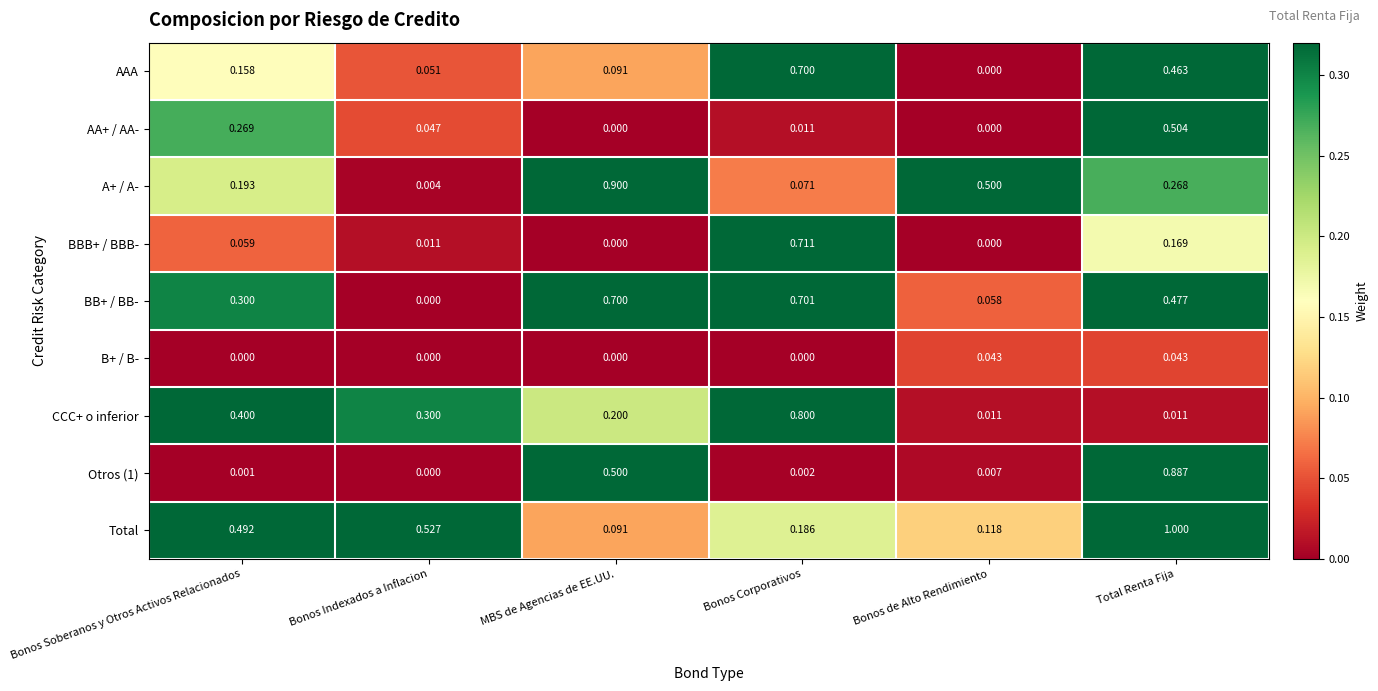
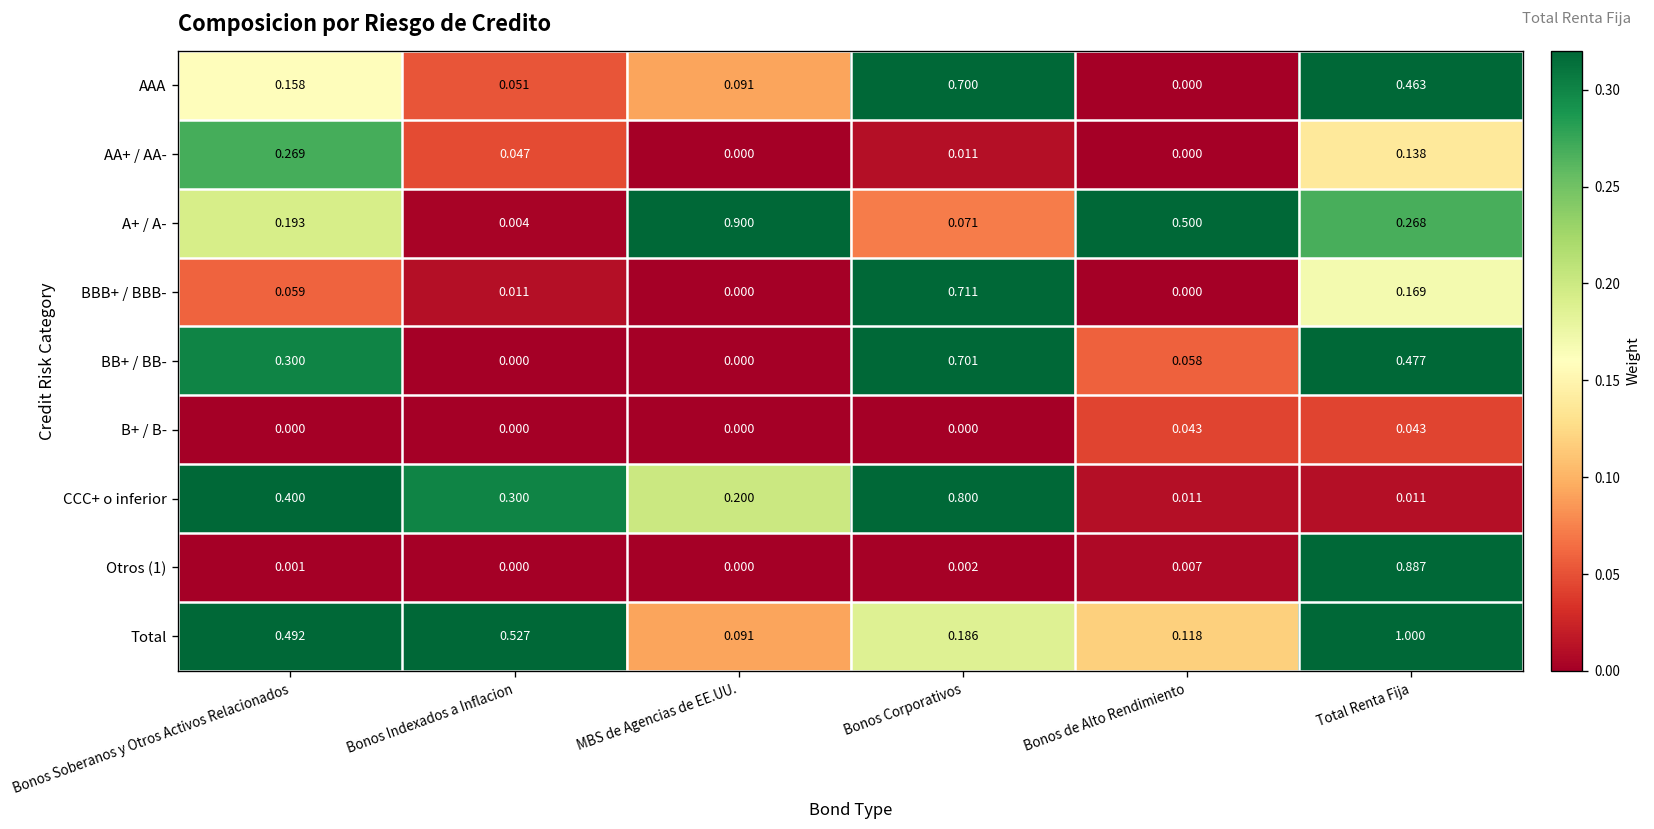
  {
    "AAA": {
      "Bonos Soberanos y Otros Activos Relacionados": 0.158,
      "Bonos Indexados a Inflacion": 0.051,
      "MBS de Agencias de EE.UU.": 0.091,
      "Bonos Corporativos": 0.700,
      "Bonos de Alto Rendimiento": 0.000,
      "Total Renta Fija": 0.463
    },
    "AA+ / AA-": {
      "Bonos Soberanos y Otros Activos Relacionados": 0.269,
      "Bonos Indexados a Inflacion": 0.047,
      "MBS de Agencias de EE.UU.": 0.000,
      "Bonos Corporativos": 0.011,
      "Bonos de Alto Rendimiento": 0.000,
-     "Total Renta Fija": 0.504
+     "Total Renta Fija": 0.138
    },
    "A+ / A-": {
      "Bonos Soberanos y Otros Activos Relacionados": 0.193,
      "Bonos Indexados a Inflacion": 0.004,
      "MBS de Agencias de EE.UU.": 0.900,
      "Bonos Corporativos": 0.071,
      "Bonos de Alto Rendimiento": 0.500,
      "Total Renta Fija": 0.268
    },
    "BBB+ / BBB-": {
      "Bonos Soberanos y Otros Activos Relacionados": 0.059,
      "Bonos Indexados a Inflacion": 0.011,
      "MBS de Agencias de EE.UU.": 0.000,
      "Bonos Corporativos": 0.711,
      "Bonos de Alto Rendimiento": 0.000,
      "Total Renta Fija": 0.169
    },
    "BB+ / BB-": {
      "Bonos Soberanos y Otros Activos Relacionados": 0.300,
      "Bonos Indexados a Inflacion": 0.000,
-     "MBS de Agencias de EE.UU.": 0.700,
+     "MBS de Agencias de EE.UU.": 0.000,
      "Bonos Corporativos": 0.701,
      "Bonos de Alto Rendimiento": 0.058,
      "Total Renta Fija": 0.477
    },
    "B+ / B-": {
      "Bonos Soberanos y Otros Activos Relacionados": 0.000,
      "Bonos Indexados a Inflacion": 0.000,
      "MBS de Agencias de EE.UU.": 0.000,
      "Bonos Corporativos": 0.000,
      "Bonos de Alto Rendimiento": 0.043,
      "Total Renta Fija": 0.043
    },
    "CCC+ o inferior": {
      "Bonos Soberanos y Otros Activos Relacionados": 0.400,
      "Bonos Indexados a Inflacion": 0.300,
      "MBS de Agencias de EE.UU.": 0.200,
      "Bonos Corporativos": 0.800,
      "Bonos de Alto Rendimiento": 0.011,
      "Total Renta Fija": 0.011
    },
    "Otros (1)": {
      "Bonos Soberanos y Otros Activos Relacionados": 0.001,
      "Bonos Indexados a Inflacion": 0.000,
-     "MBS de Agencias de EE.UU.": 0.500,
+     "MBS de Agencias de EE.UU.": 0.000,
      "Bonos Corporativos": 0.002,
      "Bonos de Alto Rendimiento": 0.007,
      "Total Renta Fija": 0.887
    },
    "Total": {
      "Bonos Soberanos y Otros Activos Relacionados": 0.492,
      "Bonos Indexados a Inflacion": 0.527,
      "MBS de Agencias de EE.UU.": 0.091,
      "Bonos Corporativos": 0.186,
      "Bonos de Alto Rendimiento": 0.118,
      "Total Renta Fija": 1.000
    }
  }
